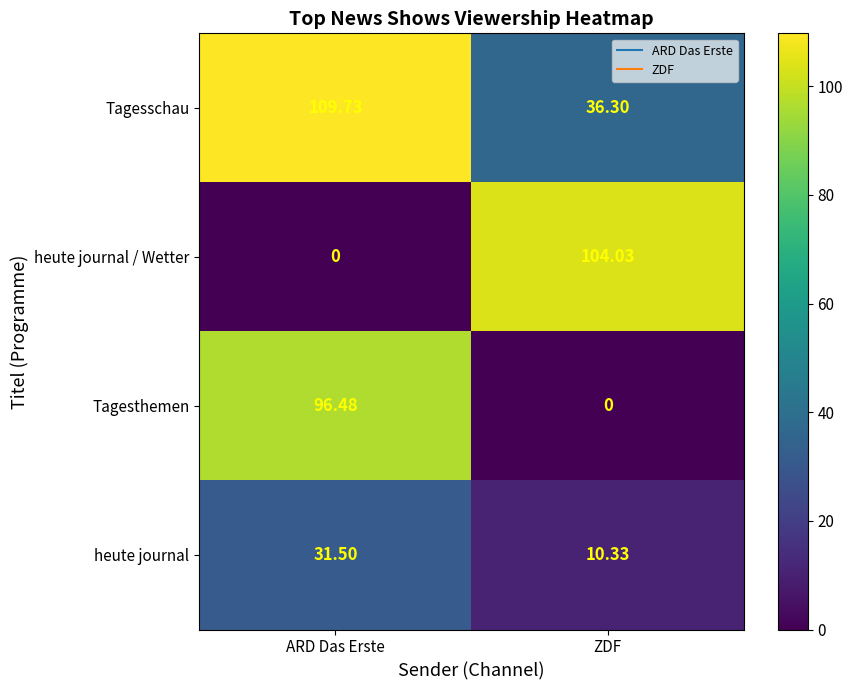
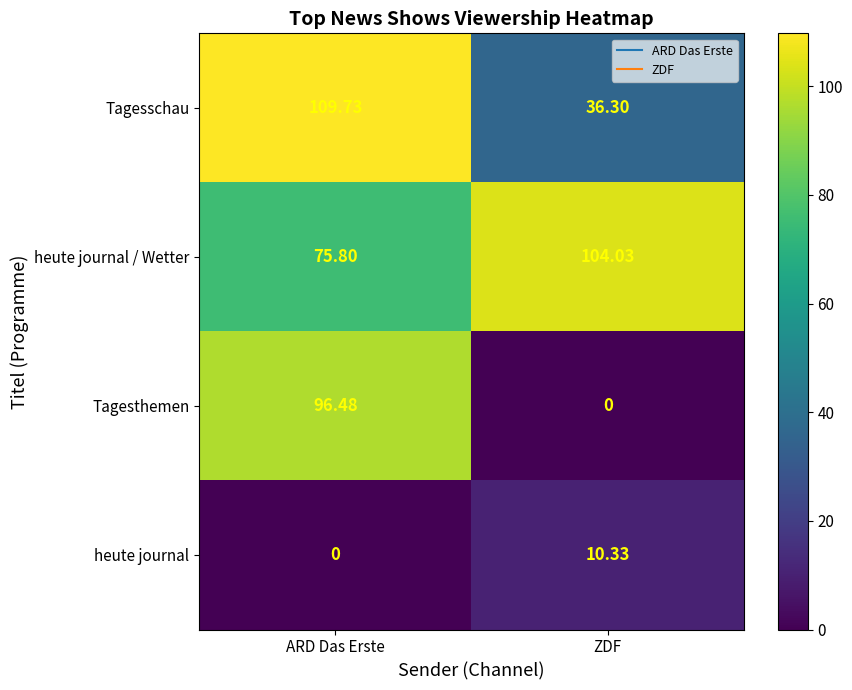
  {
    "Tagesschau": {
      "ZDF": 36.30
    },
    "heute journal / Wetter": {
-     "ARD Das Erste": 0
+     "ARD Das Erste": 75.80
    },
    "Tagesthemen": {
      "ARD Das Erste": 96.48,
      "ZDF": 0
    },
    "heute journal": {
-     "ARD Das Erste": 31.50,
+     "ARD Das Erste": 0,
      "ZDF": 10.33
    }
  }
